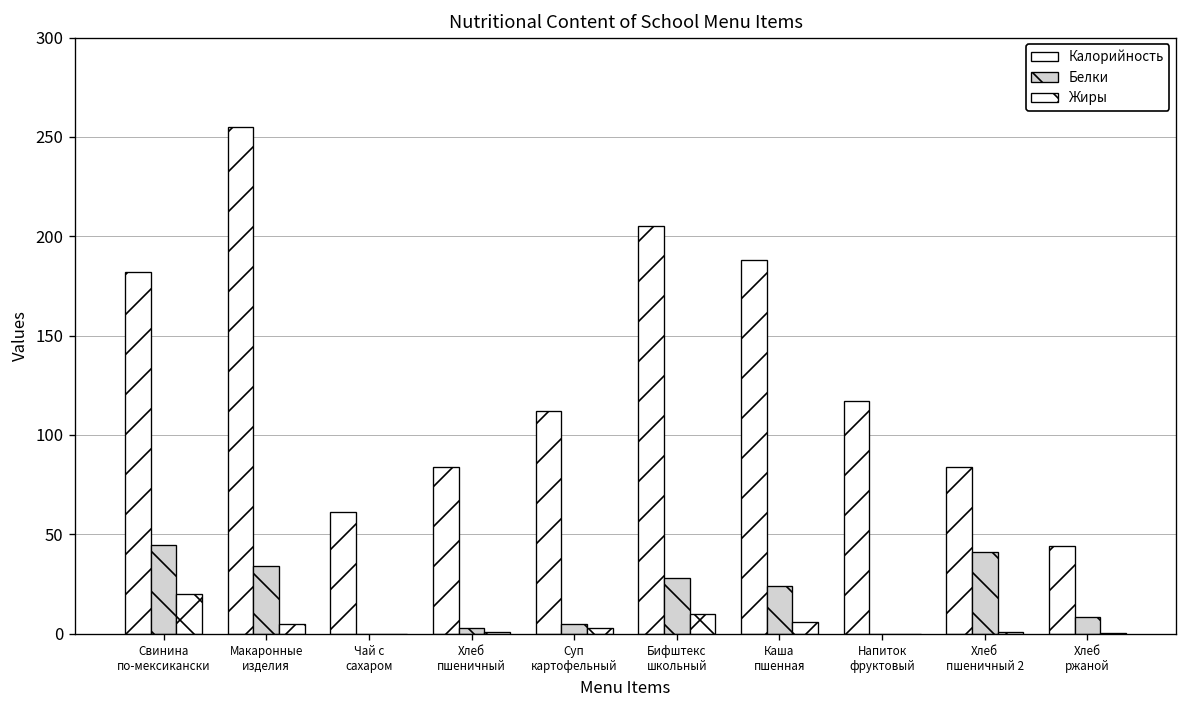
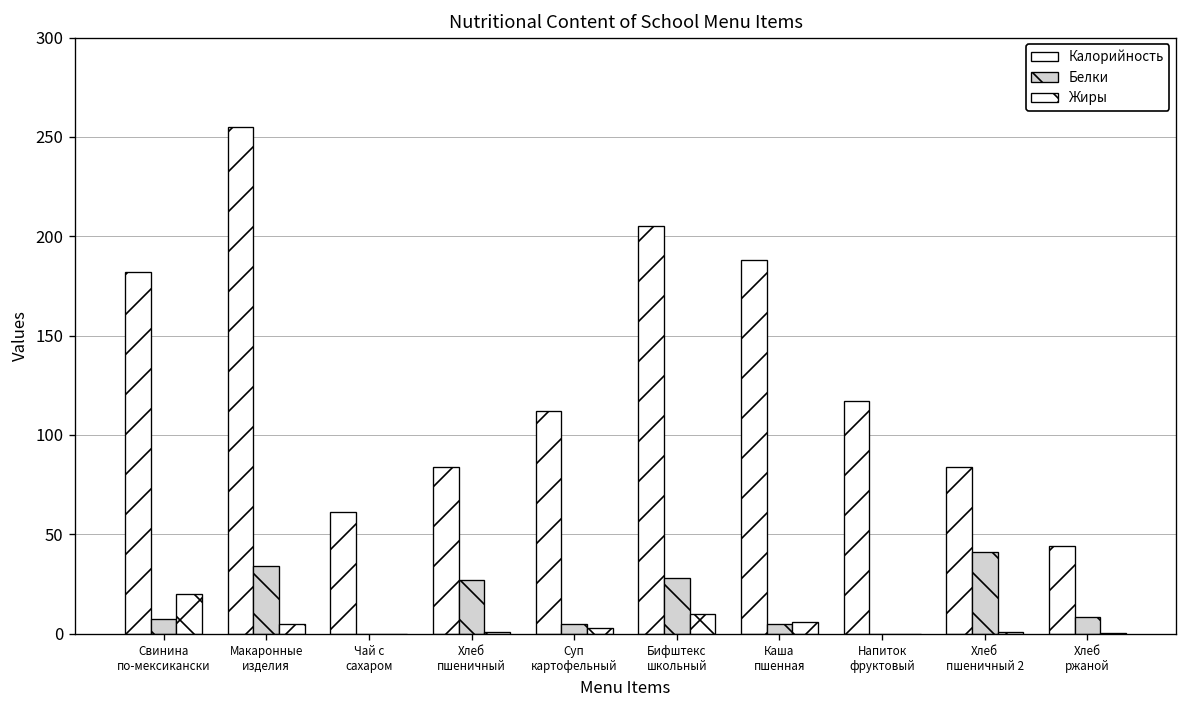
  {
    "Белки": {
-     "Свинина по-мексикански": 44,
+     "Свинина по-мексикански": 7,
      "Макаронные изделия": 34,
      "Чай с сахаром": 0,
-     "Хлеб пшеничный": 3,
+     "Хлеб пшеничный": 27,
      "Суп картофельный": 5,
      "Бифштекс школьный": 28,
-     "Каша пшенная": 24,
+     "Каша пшенная": 5,
      "Напиток фруктовый": 0,
      "Хлеб пшеничный 2": 41,
      "Хлеб ржаной": 9
    }
  }
